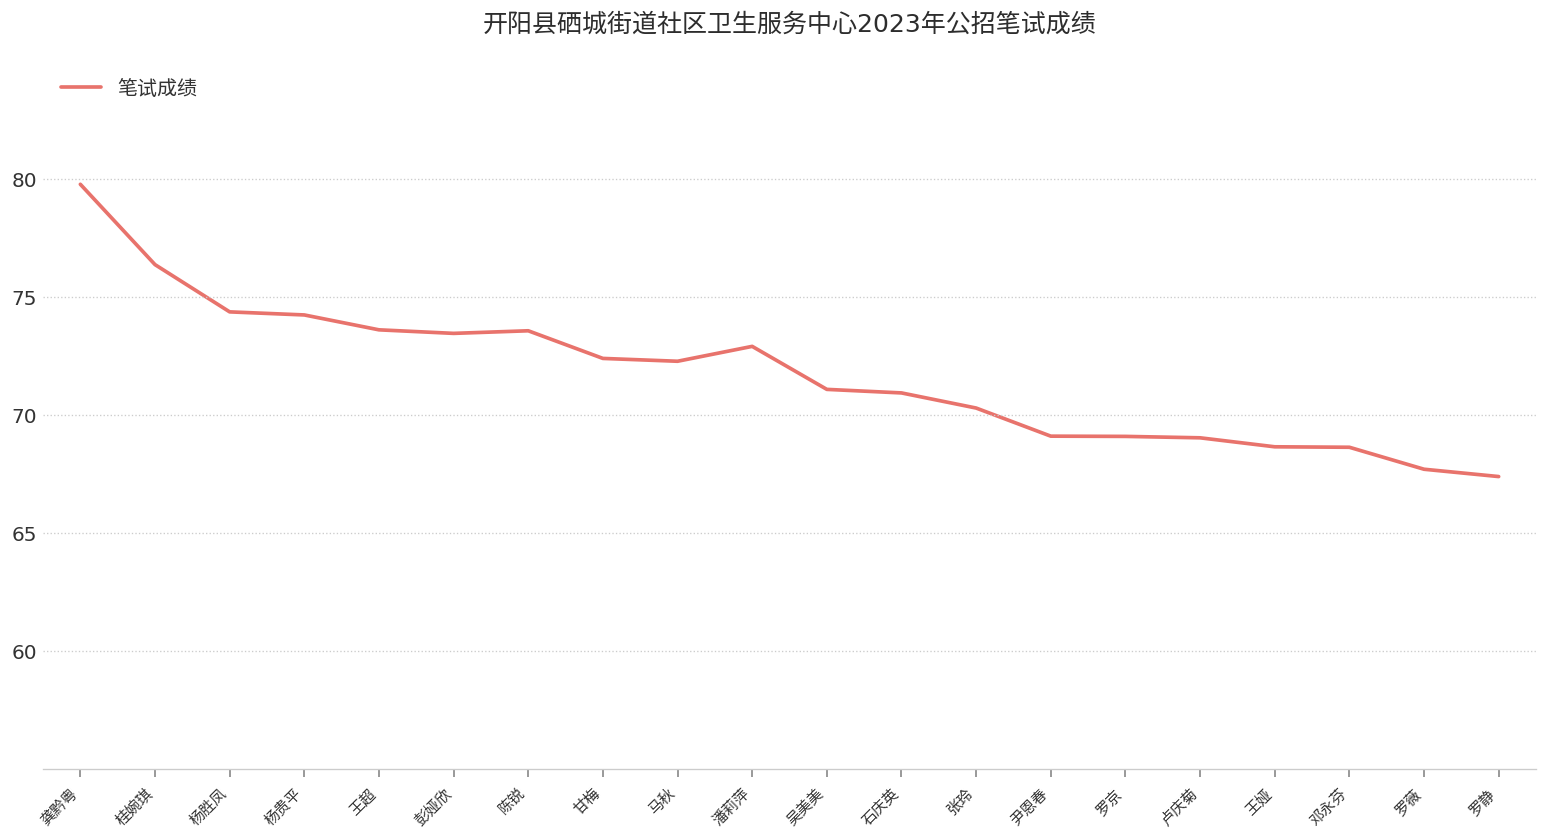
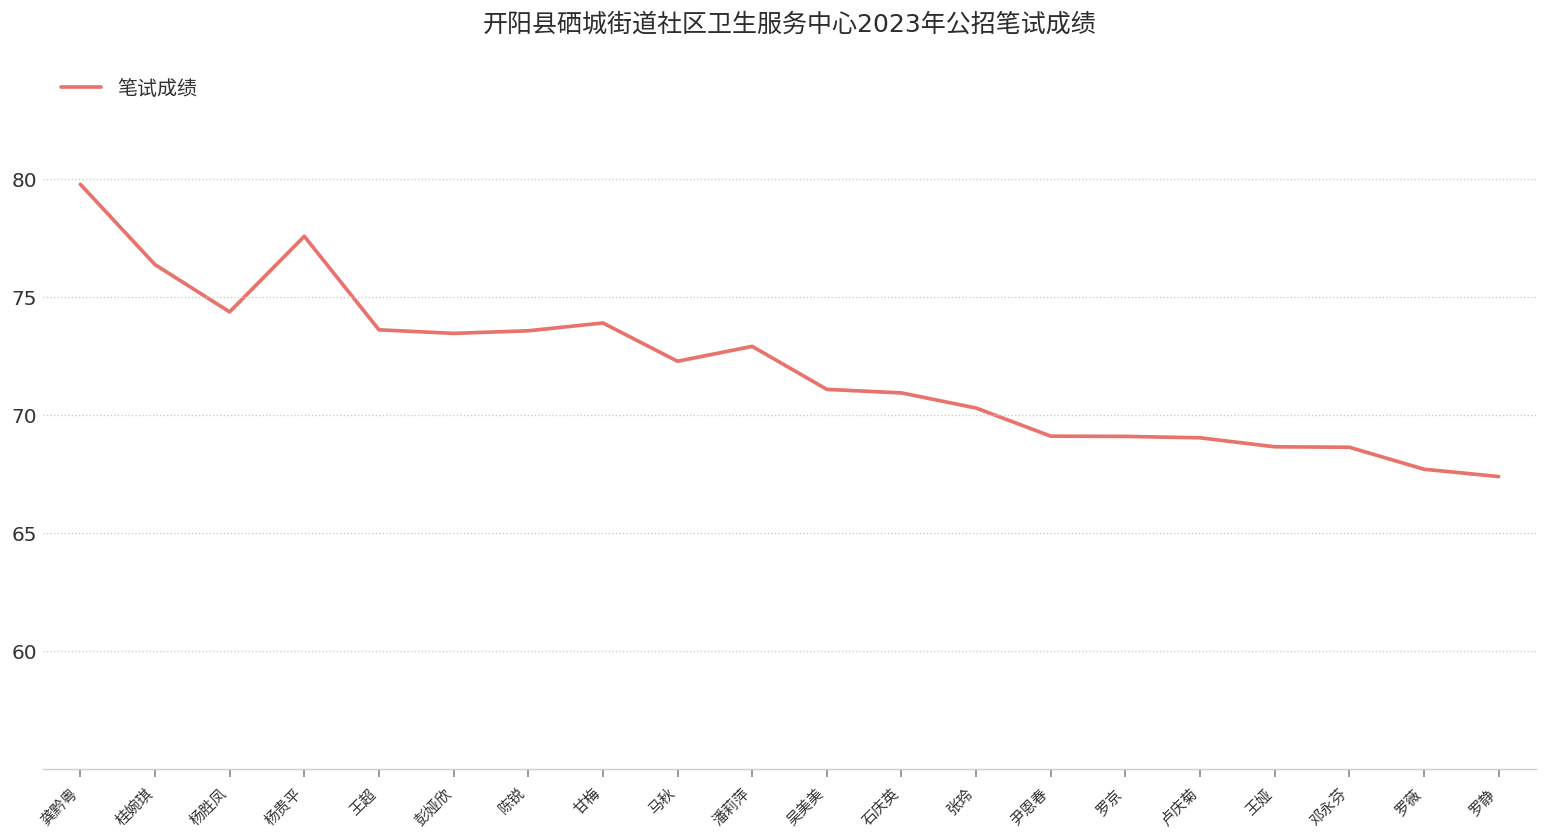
  {
    "龚黔粤": 79.8,
    "桂婉琪": 76.4,
    "杨胜凤": 74.4,
-   "杨贵平": 74.2,
+   "杨贵平": 77.6,
    "王超": 73.6,
    "彭娅欣": 73.5,
    "陈锐": 73.6,
-   "甘梅": 72.4,
+   "甘梅": 73.9,
    "马秋": 72.3,
    "潘莉萍": 72.9,
    "吴美美": 71.1,
    "石庆英": 70.9,
    "张玲": 70.3,
    "尹恩春": 69.1,
    "罗京": 69.1,
    "卢庆菊": 69.0,
    "王娅": 68.7,
    "邓永芬": 68.6,
    "罗薇": 67.7,
    "罗静": 67.4
  }
